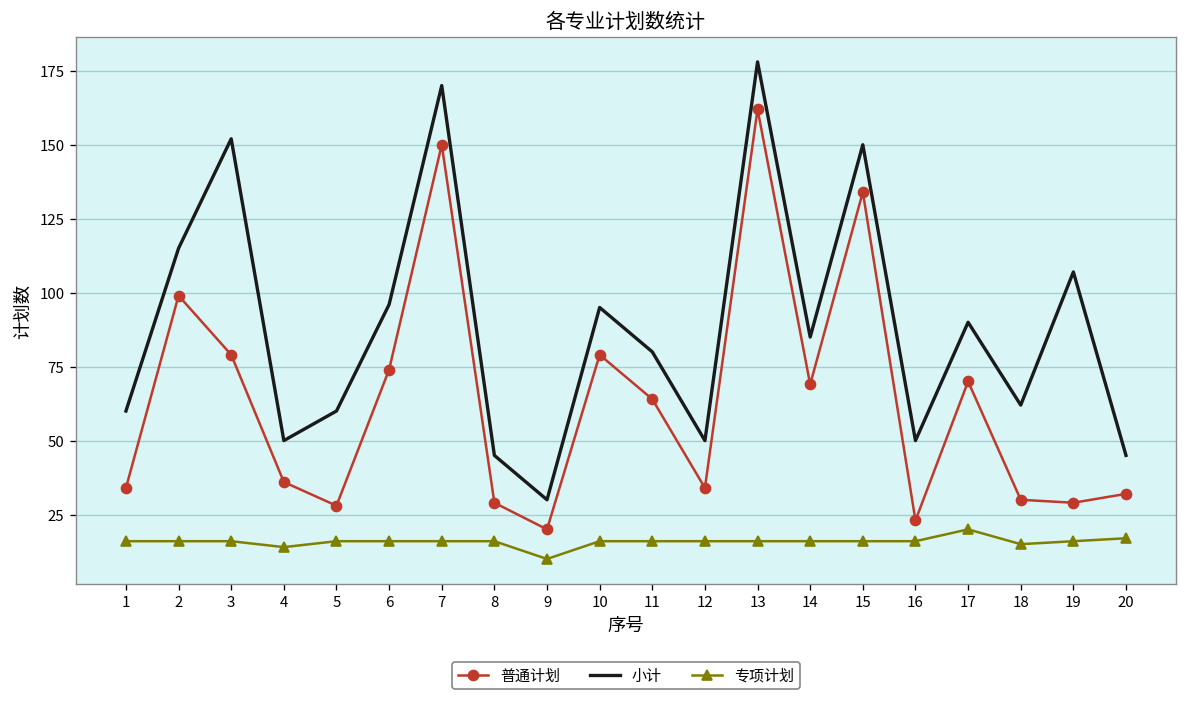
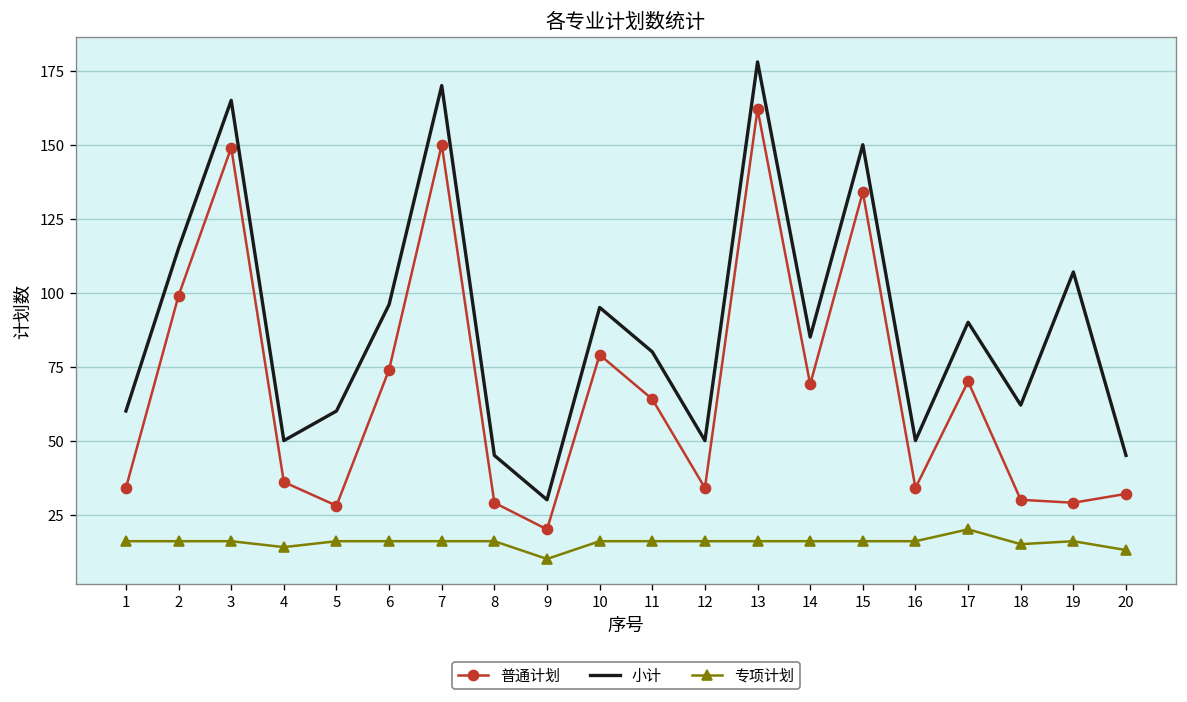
  {
    "普通计划": {
      "1": 34,
      "2": 99,
-     "3": 79,
+     "3": 149,
      "4": 36,
      "5": 28,
      "6": 74,
      "7": 150,
      "8": 29,
      "9": 20,
      "10": 79,
      "11": 64,
      "12": 34,
      "13": 162,
      "14": 69,
      "15": 134,
-     "16": 23,
+     "16": 34,
      "17": 70,
      "18": 30,
      "19": 29,
      "20": 32
    },
    "小计": {
      "1": 60,
      "2": 115,
-     "3": 152,
+     "3": 165,
      "4": 50,
      "5": 60,
      "6": 96,
      "7": 170,
      "8": 45,
      "9": 30,
      "10": 95,
      "11": 80,
      "12": 50,
      "13": 178,
      "14": 85,
      "15": 150,
      "16": 50,
      "17": 90,
      "18": 62,
      "19": 107,
      "20": 45
    },
    "专项计划": {
      "1": 16,
      "2": 16,
      "3": 16,
      "4": 14,
      "5": 16,
      "6": 16,
      "7": 16,
      "8": 16,
      "9": 10,
      "10": 16,
      "11": 16,
      "12": 16,
      "13": 16,
      "14": 16,
      "15": 16,
      "16": 16,
      "17": 20,
      "18": 15,
      "19": 16,
-     "20": 17
+     "20": 13
    }
  }
